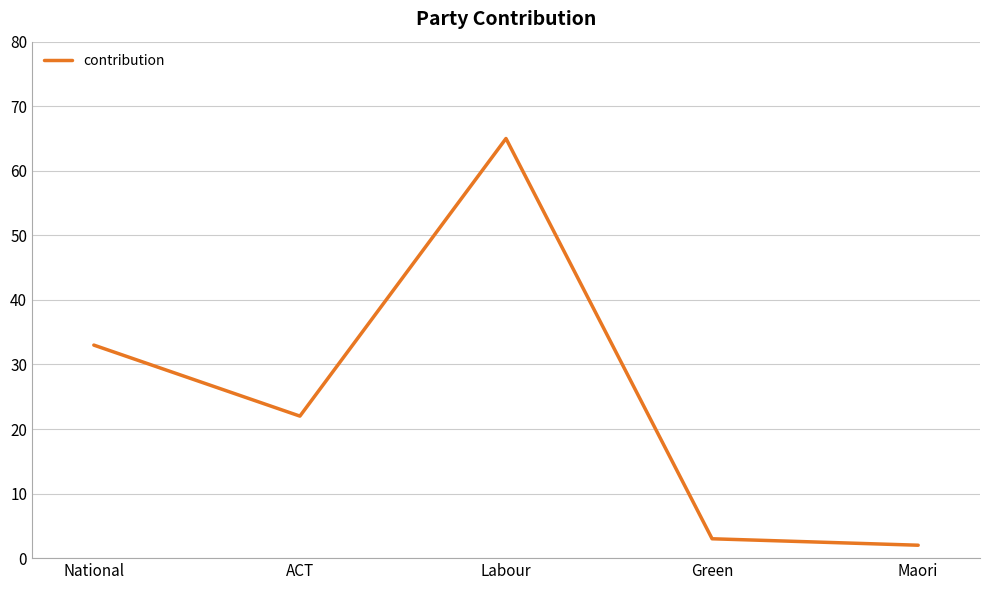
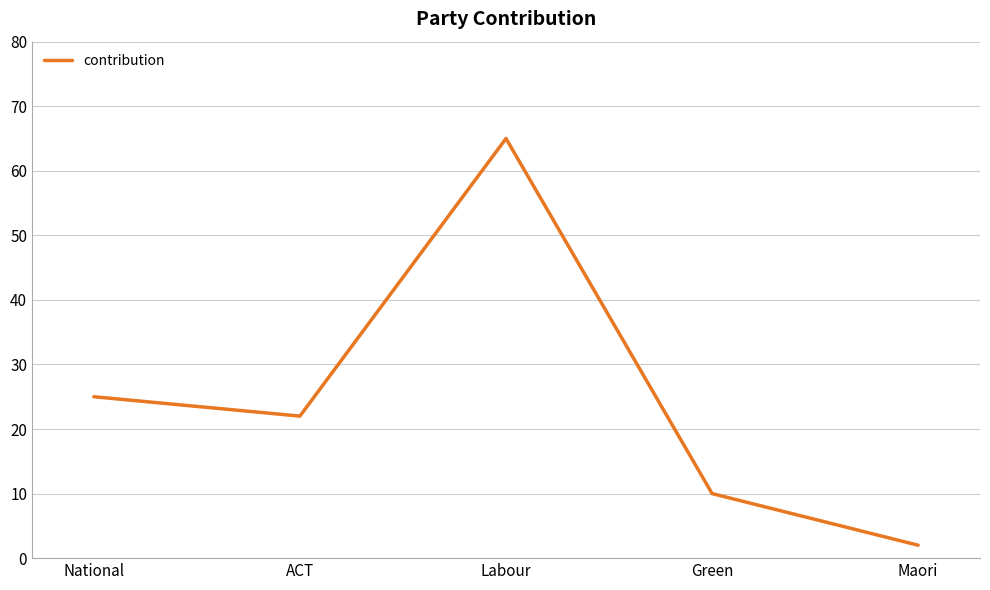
  {
-   "National": 33,
+   "National": 25,
    "ACT": 22,
    "Labour": 65,
-   "Green": 3,
+   "Green": 10,
    "Maori": 2
  }
